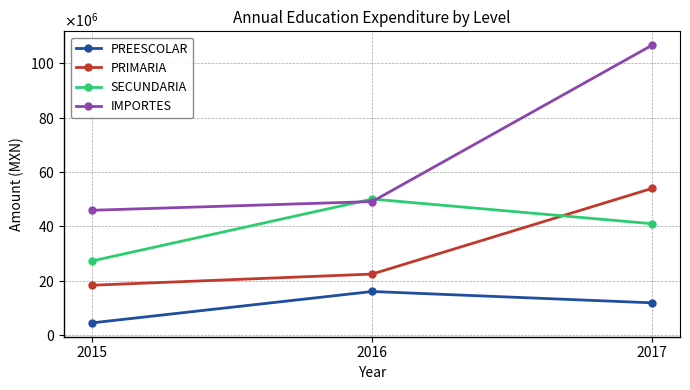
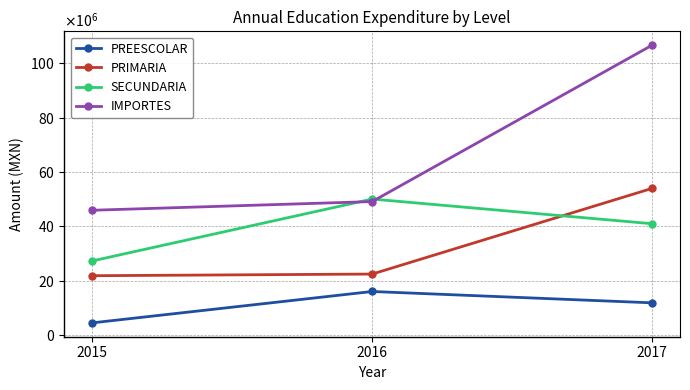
  {
    "PREESCOLAR": {
      "2015": 4000000,
      "2016": 16000000,
      "2017": 12000000
    },
    "PRIMARIA": {
-     "2015": 18000000,
+     "2015": 22000000,
      "2016": 22000000,
      "2017": 54000000
    },
    "SECUNDARIA": {
      "2015": 27000000,
      "2017": 41000000
    },
    "IMPORTES": {
      "2015": 46000000,
      "2017": 107000000
    }
  }
